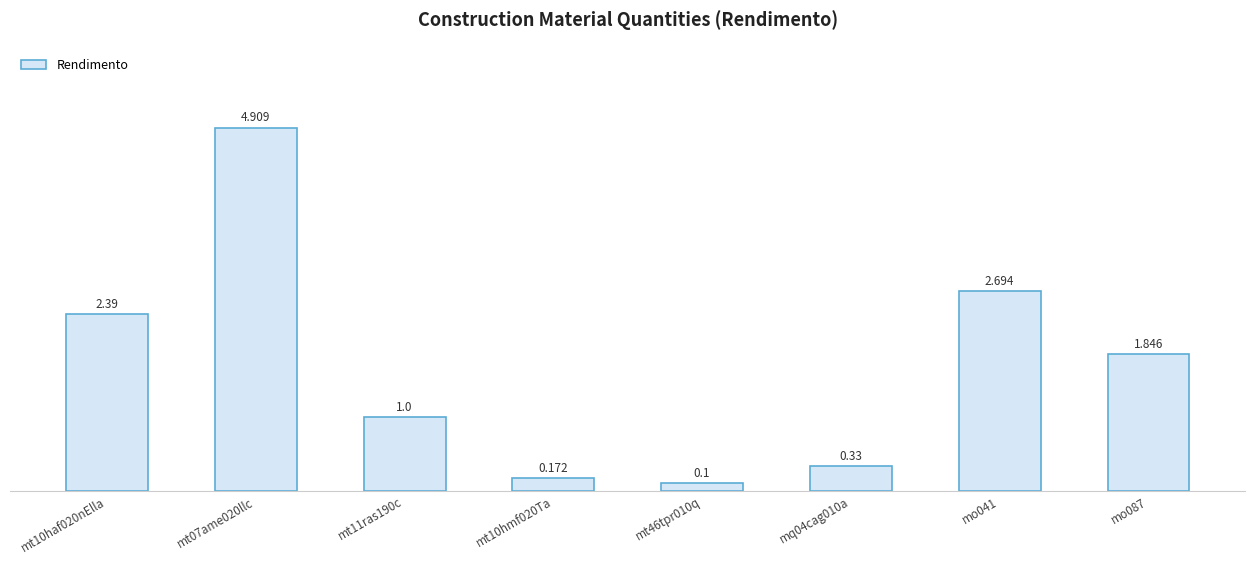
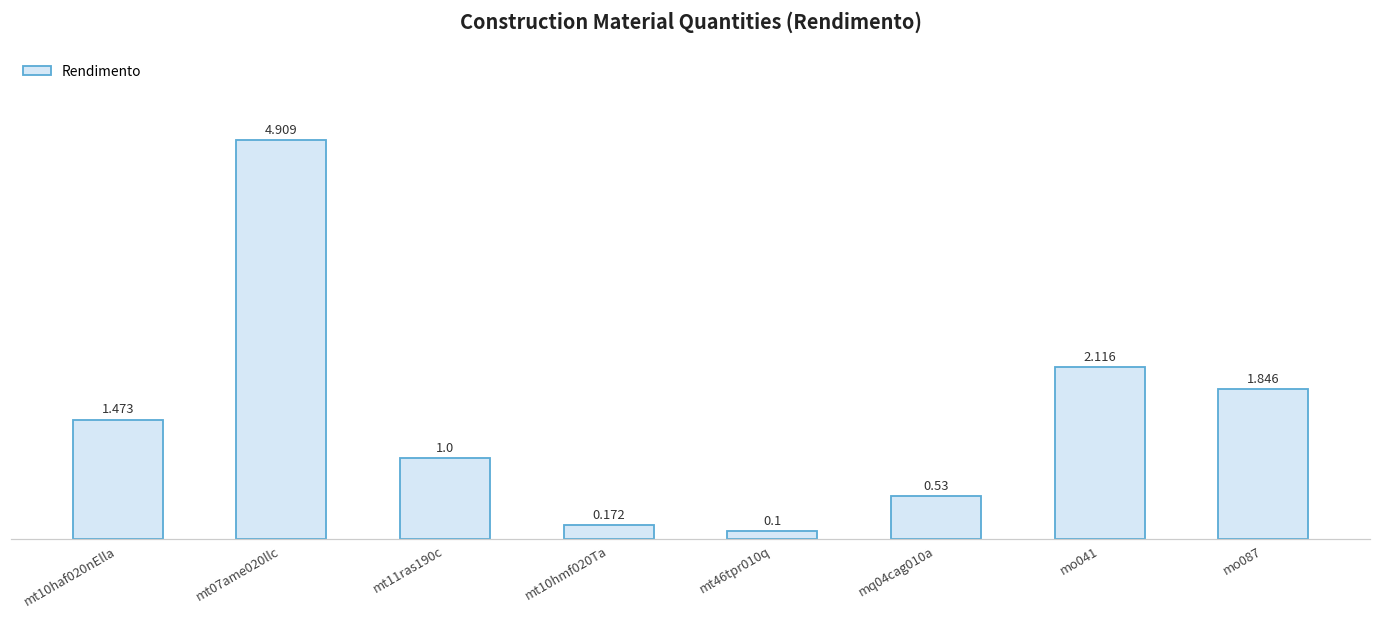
  {
-   "mt10haf020nElla": 2.39,
+   "mt10haf020nElla": 1.473,
    "mt07ame020llc": 4.909,
    "mt11ras190c": 1.0,
    "mt10hmf020Ta": 0.172,
    "mt46tpr010q": 0.1,
-   "mq04cag010a": 0.33,
-   "mo041": 2.694,
+   "mq04cag010a": 0.53,
+   "mo041": 2.116,
    "mo087": 1.846
  }
